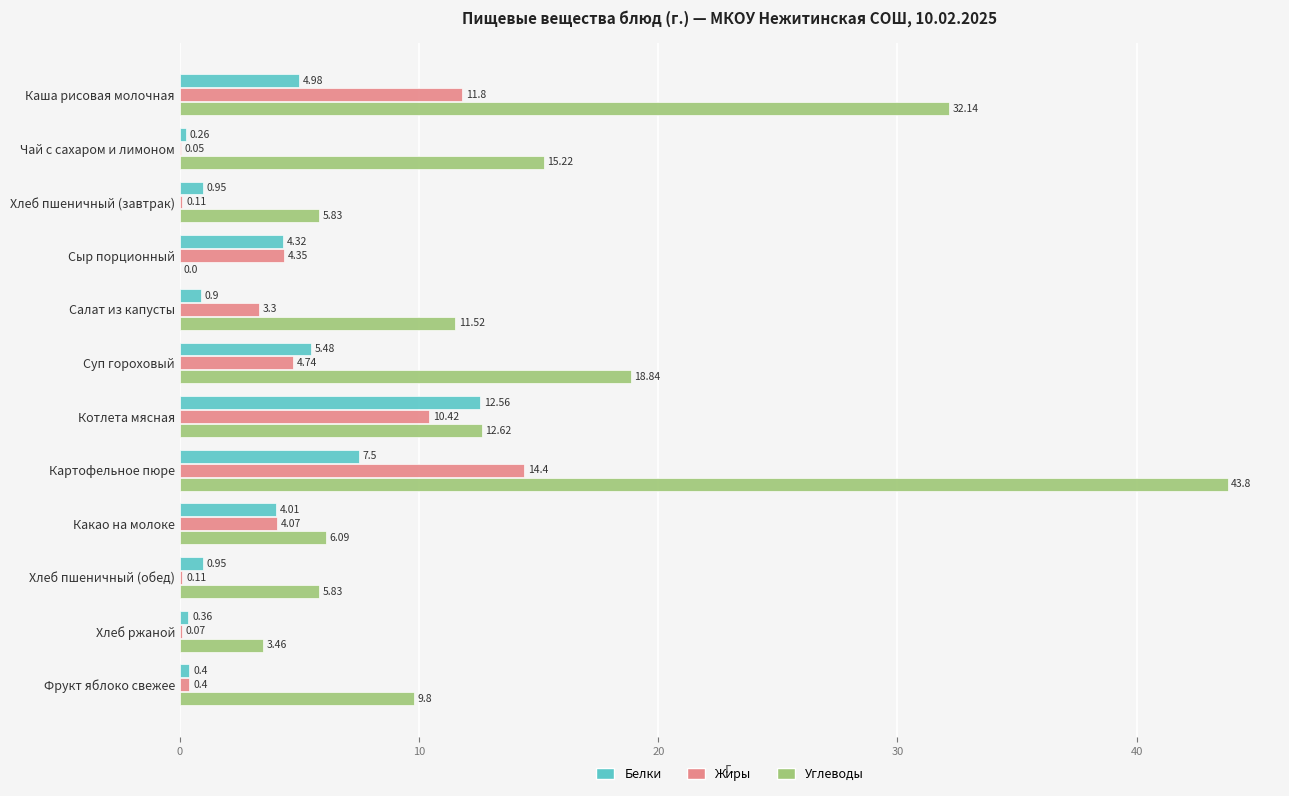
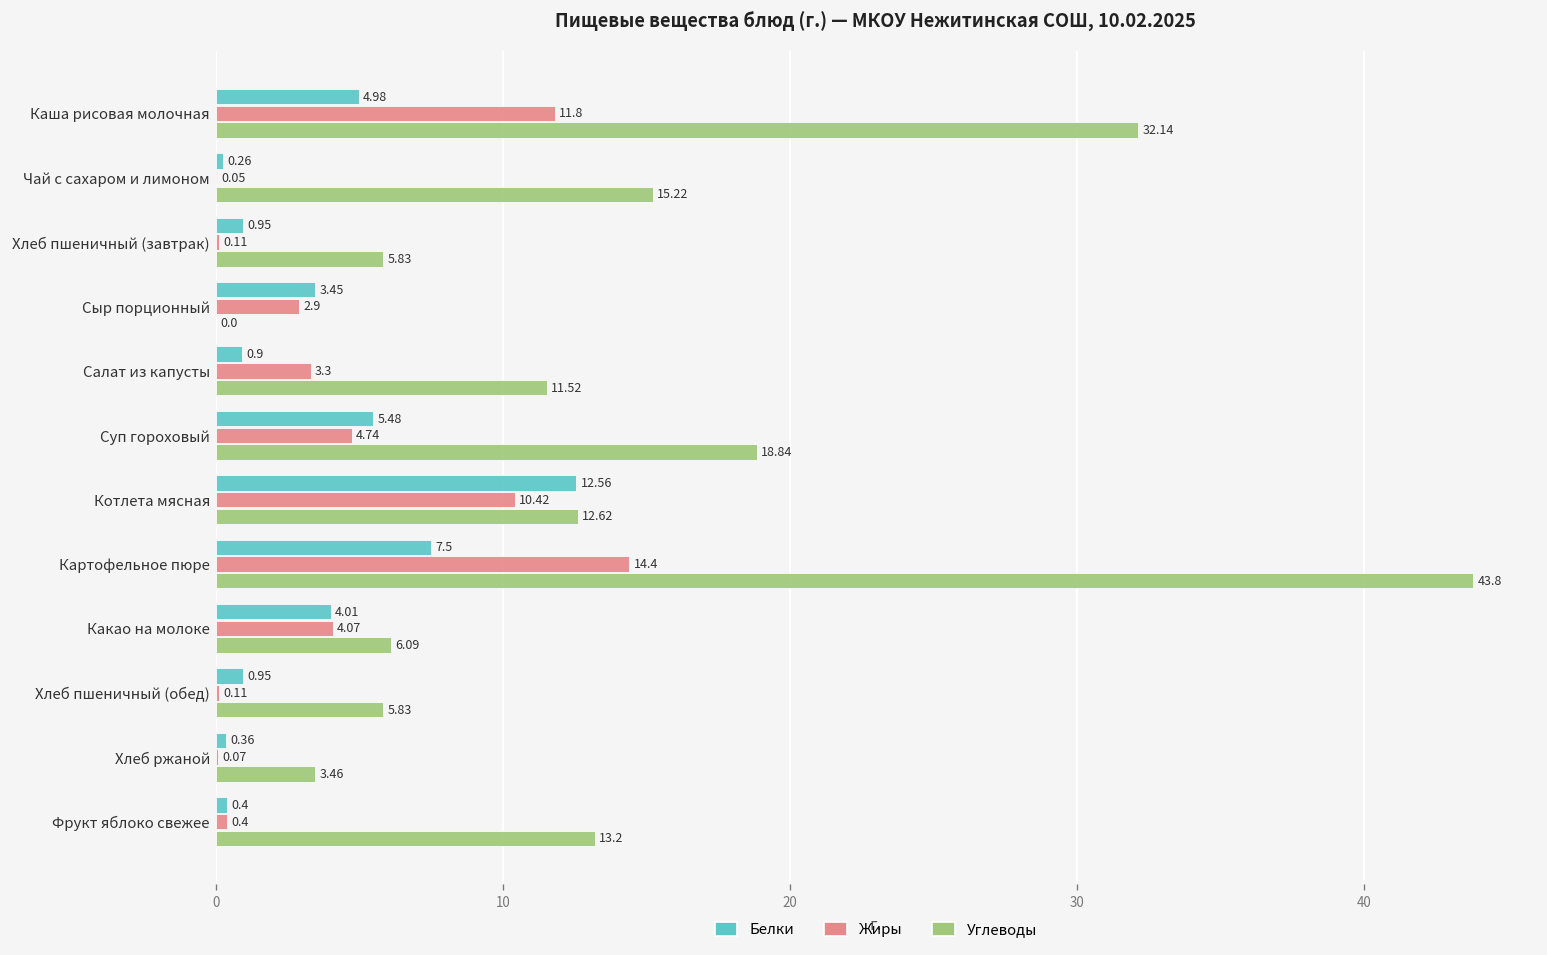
  {
    "Белки": {
      "Каша рисовая молочная": 4.98,
      "Чай с сахаром и лимоном": 0.26,
      "Хлеб пшеничный (завтрак)": 0.95,
-     "Сыр порционный": 4.32,
+     "Сыр порционный": 3.45,
      "Салат из капусты": 0.9,
      "Суп гороховый": 5.48,
      "Котлета мясная": 12.56,
      "Картофельное пюре": 7.5,
      "Какао на молоке": 4.01,
      "Хлеб пшеничный (обед)": 0.95,
      "Хлеб ржаной": 0.36,
      "Фрукт яблоко свежее": 0.4
    },
    "Жиры": {
      "Каша рисовая молочная": 11.8,
      "Чай с сахаром и лимоном": 0.05,
      "Хлеб пшеничный (завтрак)": 0.11,
-     "Сыр порционный": 4.35,
+     "Сыр порционный": 2.9,
      "Салат из капусты": 3.3,
      "Суп гороховый": 4.74,
      "Котлета мясная": 10.42,
      "Картофельное пюре": 14.4,
      "Какао на молоке": 4.07,
      "Хлеб пшеничный (обед)": 0.11,
      "Хлеб ржаной": 0.07,
      "Фрукт яблоко свежее": 0.4
    },
    "Углеводы": {
      "Каша рисовая молочная": 32.14,
      "Чай с сахаром и лимоном": 15.22,
      "Хлеб пшеничный (завтрак)": 5.83,
      "Сыр порционный": 0.0,
      "Салат из капусты": 11.52,
      "Суп гороховый": 18.84,
      "Котлета мясная": 12.62,
      "Картофельное пюре": 43.8,
      "Какао на молоке": 6.09,
      "Хлеб пшеничный (обед)": 5.83,
      "Хлеб ржаной": 3.46,
-     "Фрукт яблоко свежее": 9.8
+     "Фрукт яблоко свежее": 13.2
    }
  }
